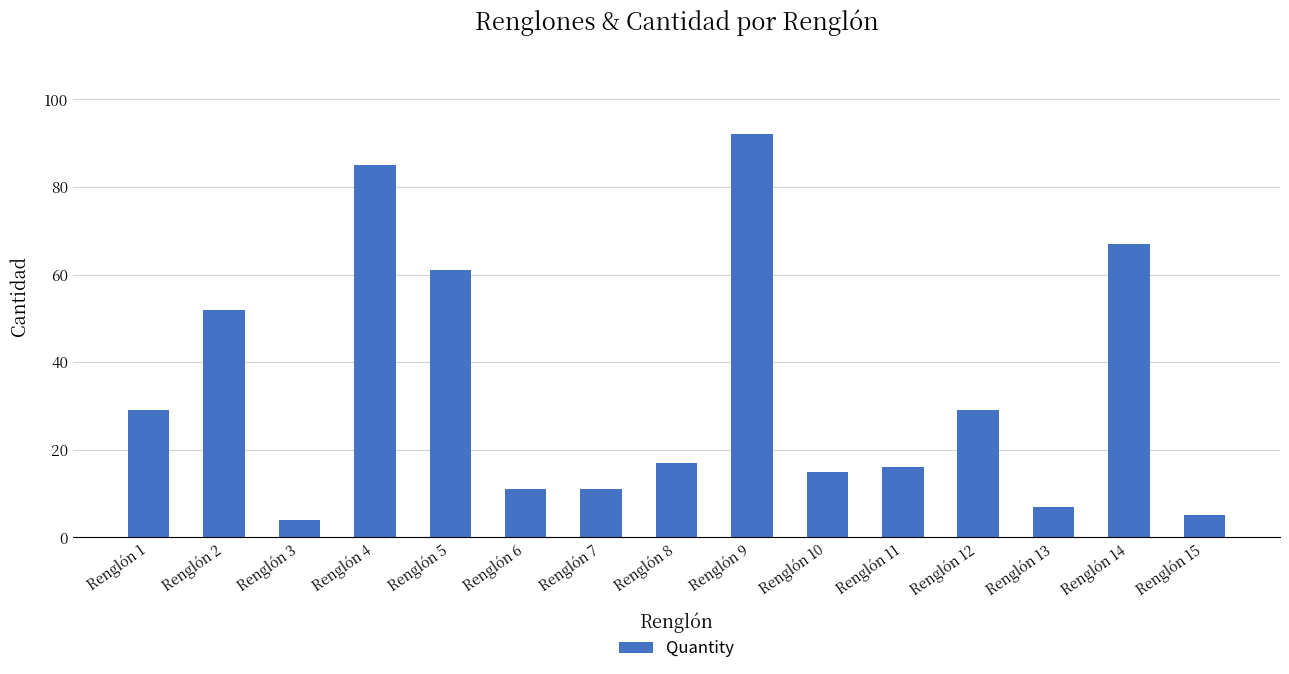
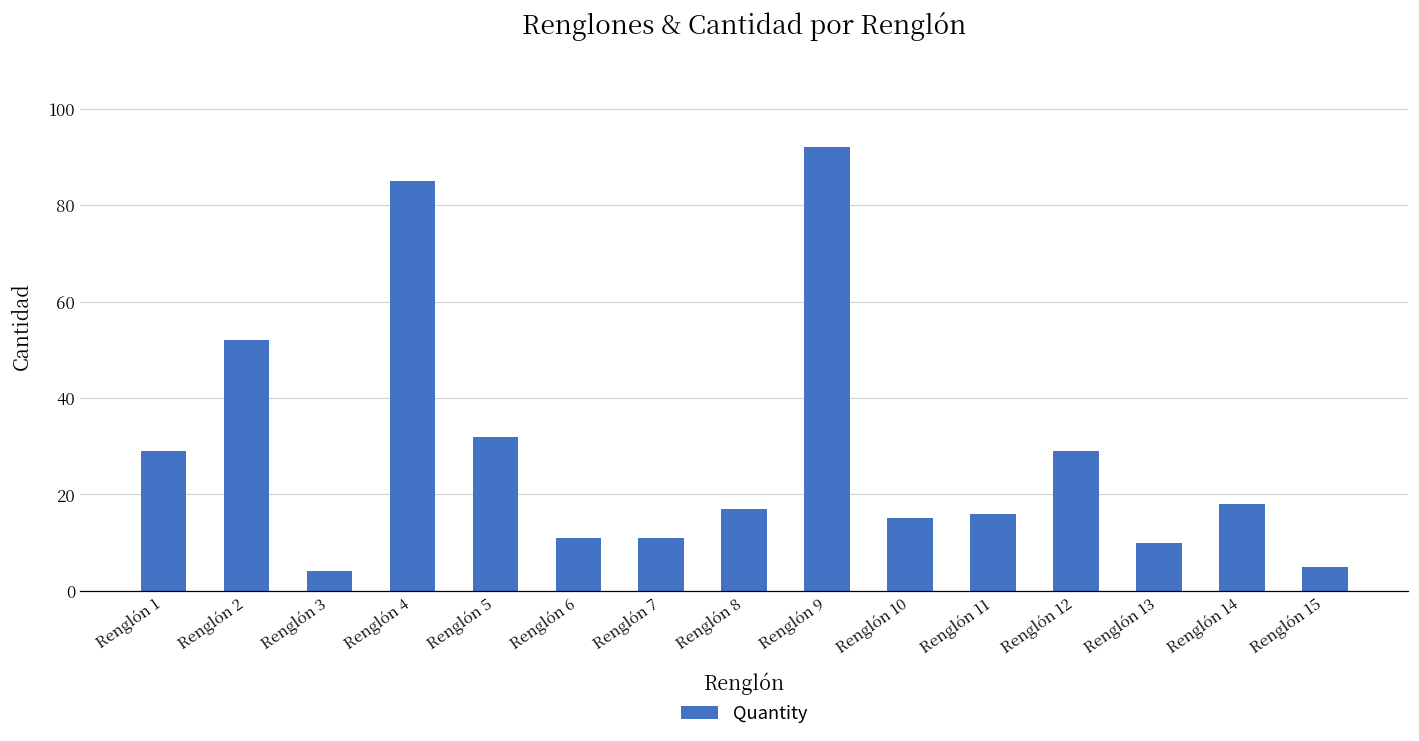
  {
    "Renglón 1": 29,
    "Renglón 2": 52,
    "Renglón 3": 4,
    "Renglón 4": 85,
-   "Renglón 5": 61,
+   "Renglón 5": 32,
    "Renglón 6": 11,
    "Renglón 7": 11,
    "Renglón 8": 17,
    "Renglón 9": 92,
    "Renglón 10": 15,
    "Renglón 11": 16,
    "Renglón 12": 29,
-   "Renglón 13": 7,
-   "Renglón 14": 67,
+   "Renglón 13": 10,
+   "Renglón 14": 18,
    "Renglón 15": 5
  }
